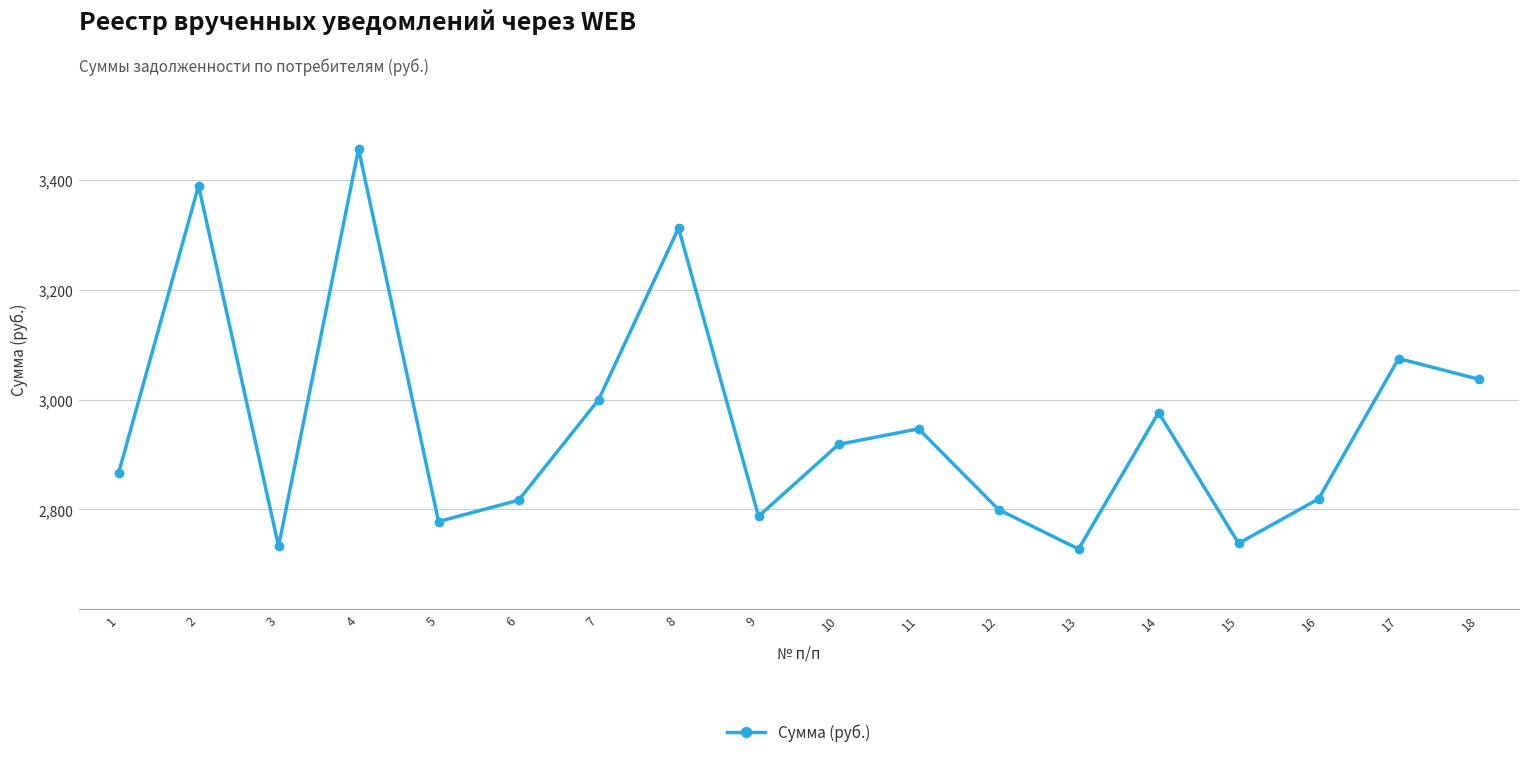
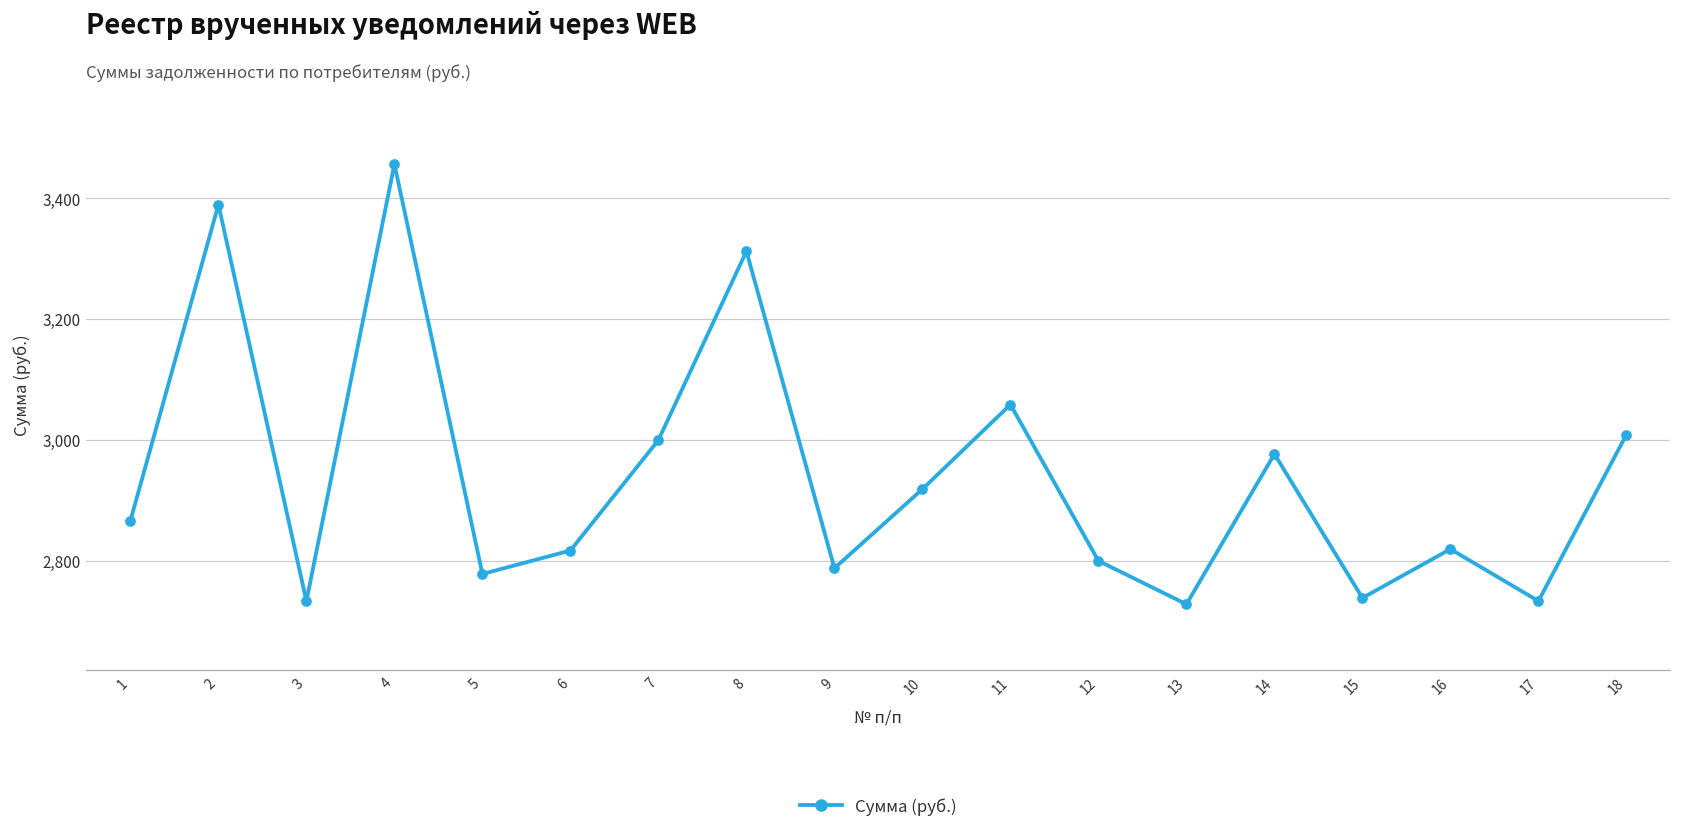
  {
    "1": "2,870",
    "2": "3,390",
    "3": "2,730",
    "4": "3,460",
    "5": "2,780",
    "6": "2,820",
    "7": "3,000",
    "8": "3,310",
    "9": "2,790",
    "10": "2,920",
-   "11": "2,950",
+   "11": "3,060",
    "12": "2,800",
    "13": "2,730",
    "14": "2,980",
    "15": "2,740",
    "16": "2,820",
-   "17": "3,070",
-   "18": "3,040"
+   "17": "2,730",
+   "18": "3,010"
  }
